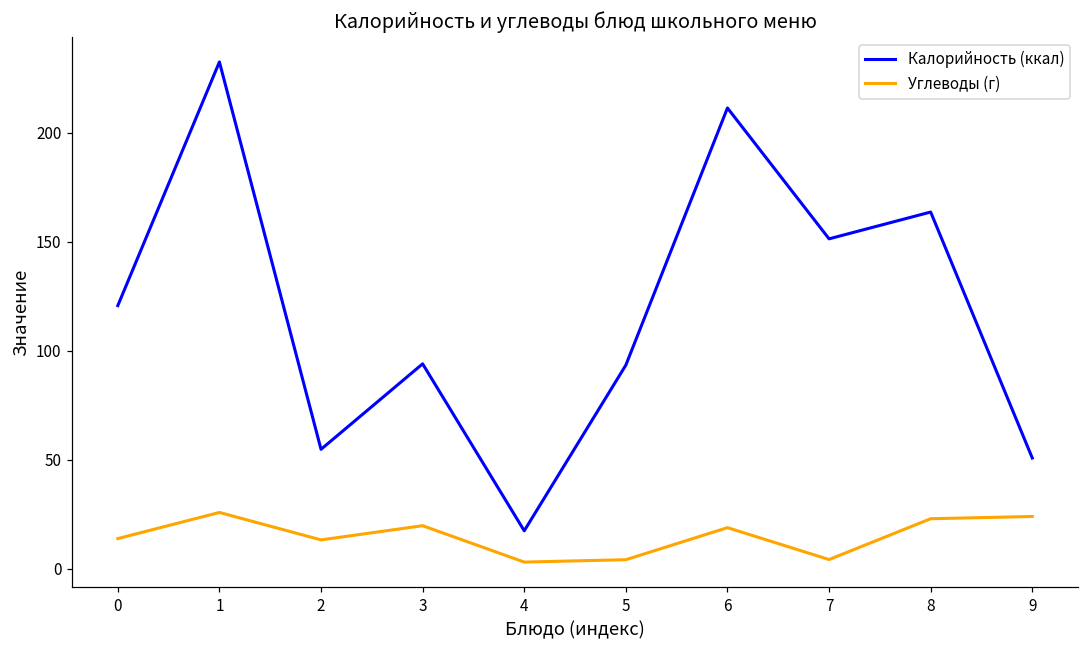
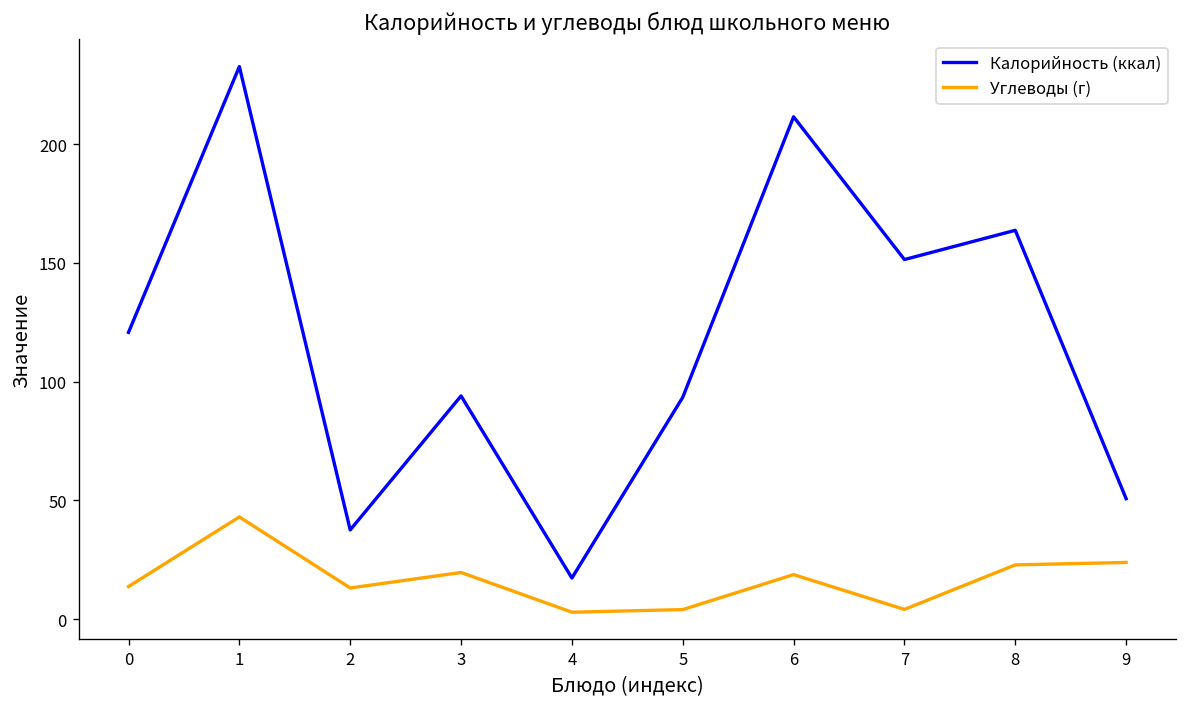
  {
    "Калорийность (ккал)": {
      "0": 121,
      "1": 233,
-     "2": 55,
+     "2": 38,
      "3": 94,
      "4": 17,
      "5": 93,
      "6": 211,
      "7": 151,
      "8": 164,
      "9": 51
    },
    "Углеводы (г)": {
      "0": 14,
-     "1": 26,
+     "1": 43,
      "2": 13,
      "3": 20,
      "4": 3,
      "5": 4,
      "6": 19,
      "7": 4,
      "8": 23,
      "9": 24
    }
  }
